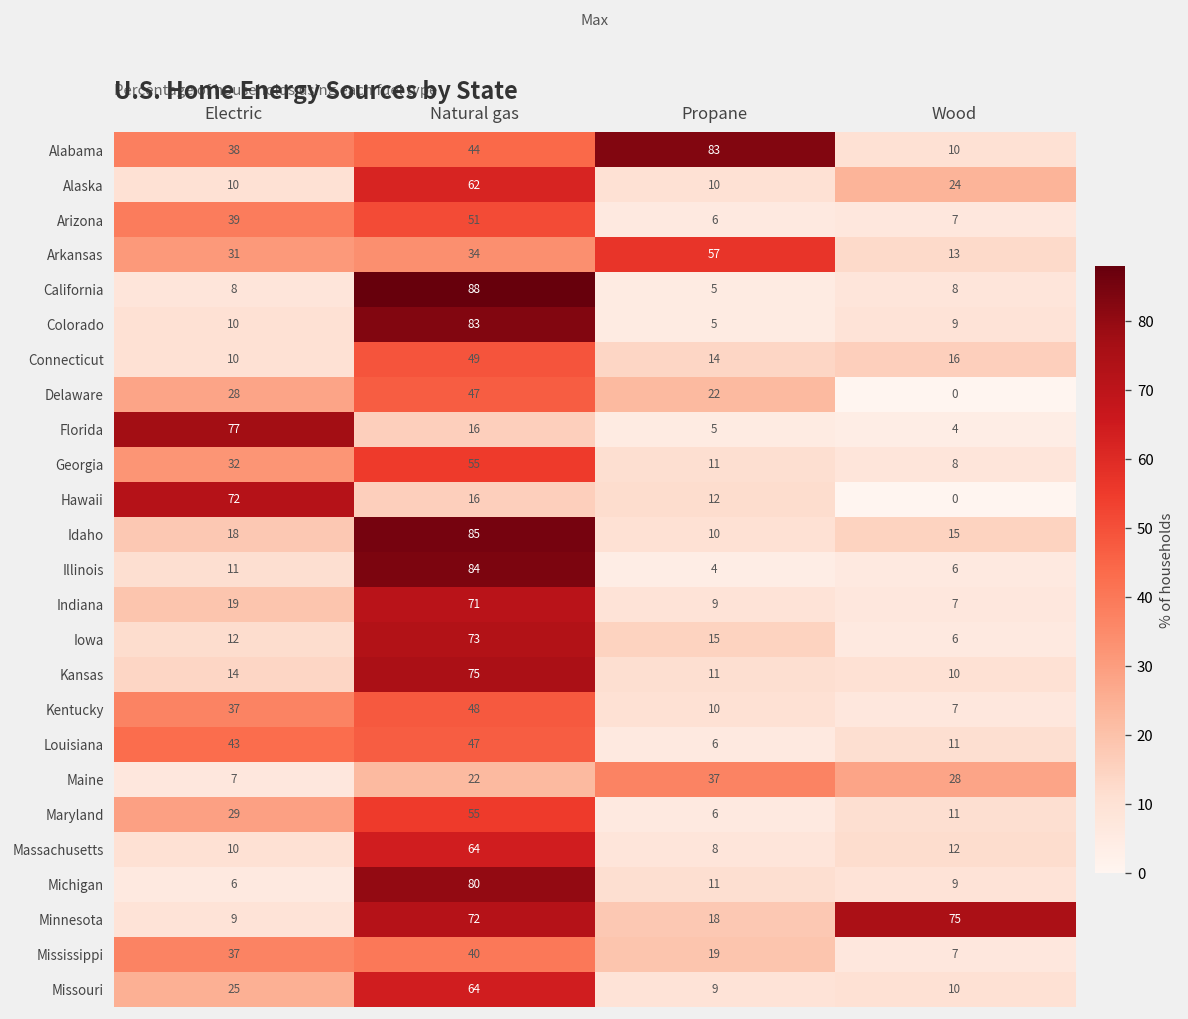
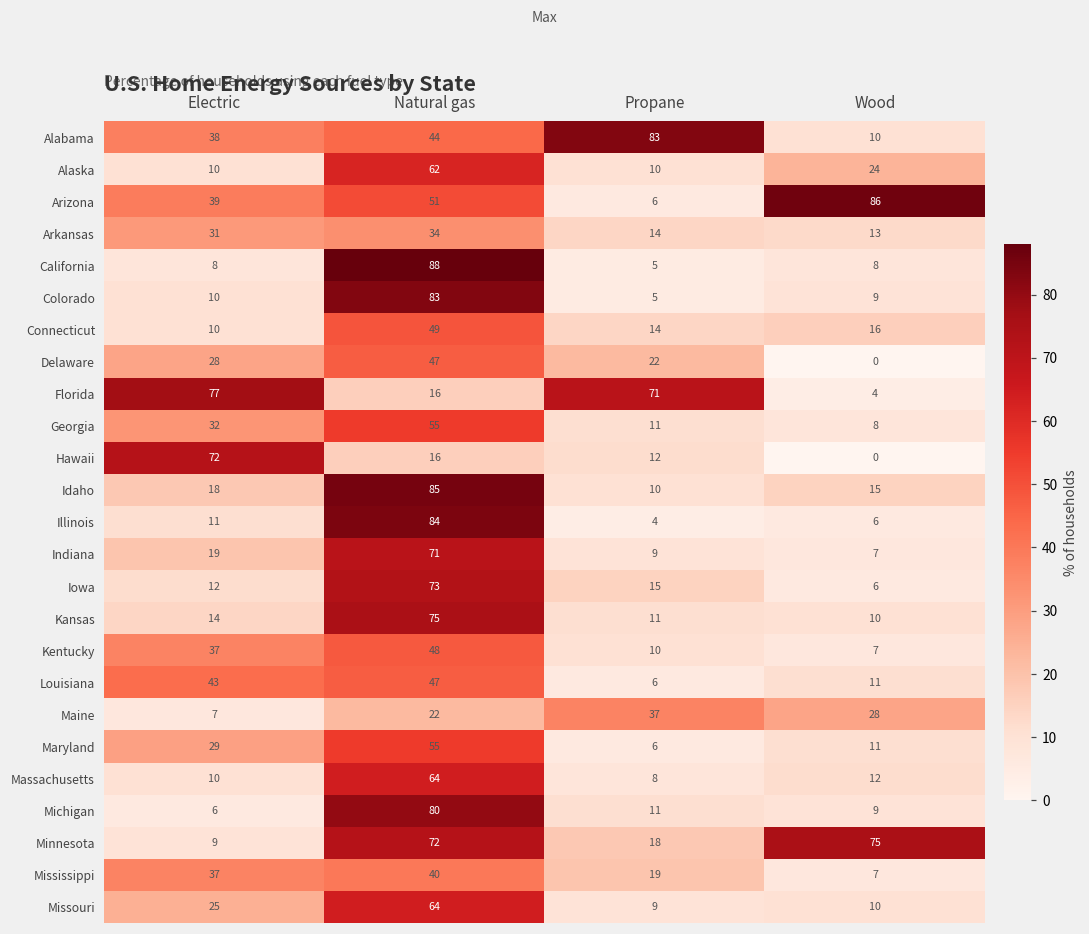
  {
    "Alabama": {
      "Electric": 38,
      "Natural gas": 44,
      "Propane": 83,
      "Wood": 10
    },
    "Alaska": {
      "Electric": 10,
      "Natural gas": 62,
      "Propane": 10,
      "Wood": 24
    },
    "Arizona": {
      "Electric": 39,
      "Natural gas": 51,
      "Propane": 6,
-     "Wood": 7
+     "Wood": 86
    },
    "Arkansas": {
      "Electric": 31,
      "Natural gas": 34,
-     "Propane": 57,
+     "Propane": 14,
      "Wood": 13
    },
    "California": {
      "Electric": 8,
      "Natural gas": 88,
      "Propane": 5,
      "Wood": 8
    },
    "Colorado": {
      "Electric": 10,
      "Natural gas": 83,
      "Propane": 5,
      "Wood": 9
    },
    "Connecticut": {
      "Electric": 10,
      "Natural gas": 49,
      "Propane": 14,
      "Wood": 16
    },
    "Delaware": {
      "Electric": 28,
      "Natural gas": 47,
      "Propane": 22,
      "Wood": 0
    },
    "Florida": {
      "Electric": 77,
      "Natural gas": 16,
-     "Propane": 5,
+     "Propane": 71,
      "Wood": 4
    },
    "Georgia": {
      "Electric": 32,
      "Natural gas": 55,
      "Propane": 11,
      "Wood": 8
    },
    "Hawaii": {
      "Electric": 72,
      "Natural gas": 16,
      "Propane": 12,
      "Wood": 0
    },
    "Idaho": {
      "Electric": 18,
      "Natural gas": 85,
      "Propane": 10,
      "Wood": 15
    },
    "Illinois": {
      "Electric": 11,
      "Natural gas": 84,
      "Propane": 4,
      "Wood": 6
    },
    "Indiana": {
      "Electric": 19,
      "Natural gas": 71,
      "Propane": 9,
      "Wood": 7
    },
    "Iowa": {
      "Electric": 12,
      "Natural gas": 73,
      "Propane": 15,
      "Wood": 6
    },
    "Kansas": {
      "Electric": 14,
      "Natural gas": 75,
      "Propane": 11,
      "Wood": 10
    },
    "Kentucky": {
      "Electric": 37,
      "Natural gas": 48,
      "Propane": 10,
      "Wood": 7
    },
    "Louisiana": {
      "Electric": 43,
      "Natural gas": 47,
      "Propane": 6,
      "Wood": 11
    },
    "Maine": {
      "Electric": 7,
      "Natural gas": 22,
      "Propane": 37,
      "Wood": 28
    },
    "Maryland": {
      "Electric": 29,
      "Natural gas": 55,
      "Propane": 6,
      "Wood": 11
    },
    "Massachusetts": {
      "Electric": 10,
      "Natural gas": 64,
      "Propane": 8,
      "Wood": 12
    },
    "Michigan": {
      "Electric": 6,
      "Natural gas": 80,
      "Propane": 11,
      "Wood": 9
    },
    "Minnesota": {
      "Electric": 9,
      "Natural gas": 72,
      "Propane": 18,
      "Wood": 75
    },
    "Mississippi": {
      "Electric": 37,
      "Natural gas": 40,
      "Propane": 19,
      "Wood": 7
    },
    "Missouri": {
      "Electric": 25,
      "Natural gas": 64,
      "Propane": 9,
      "Wood": 10
    }
  }
